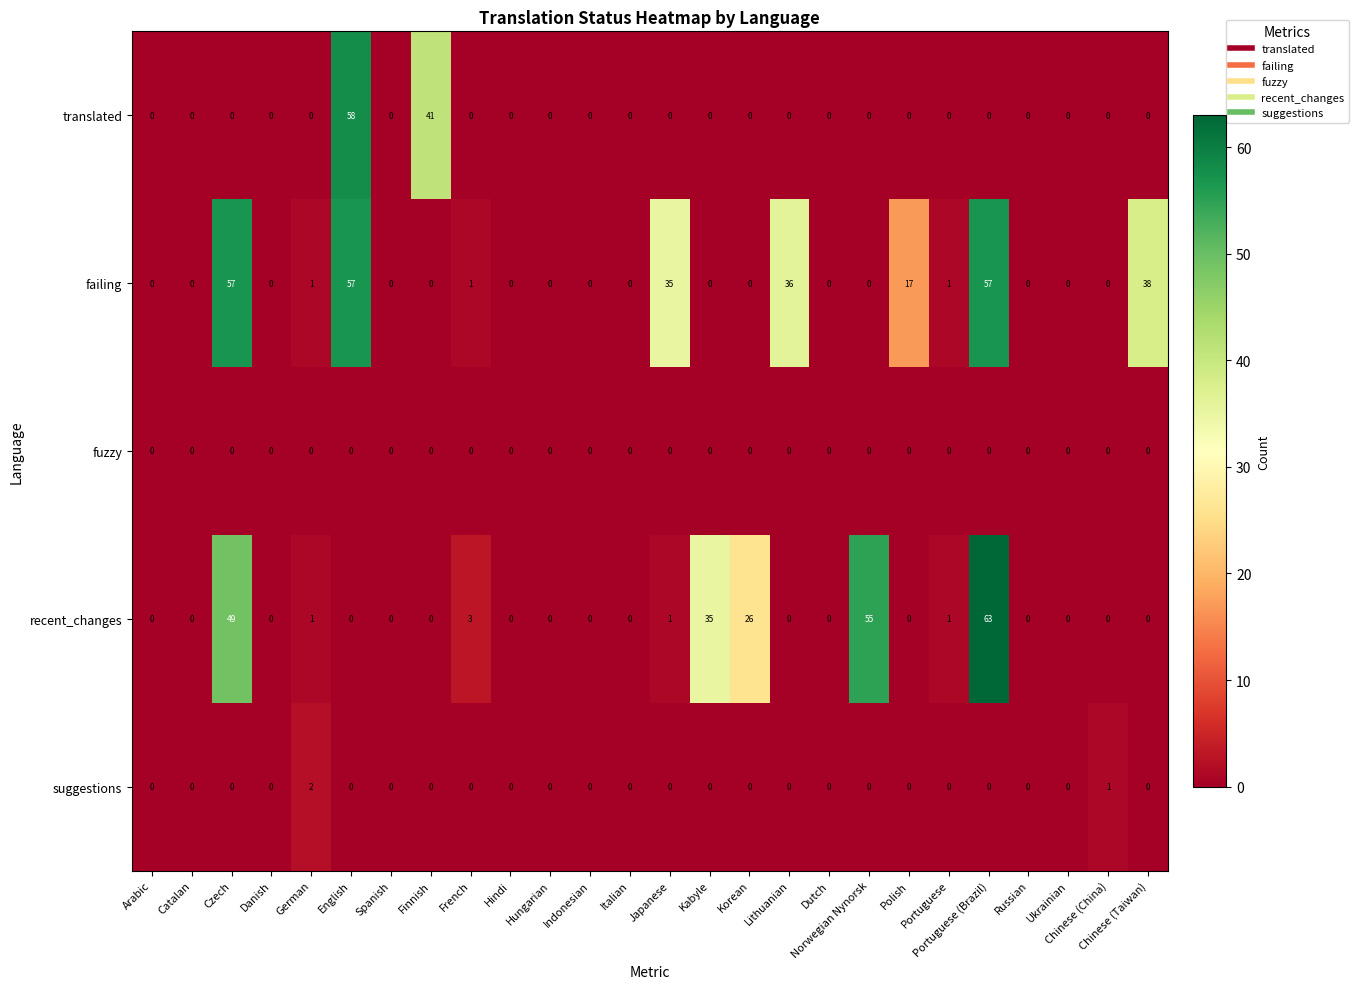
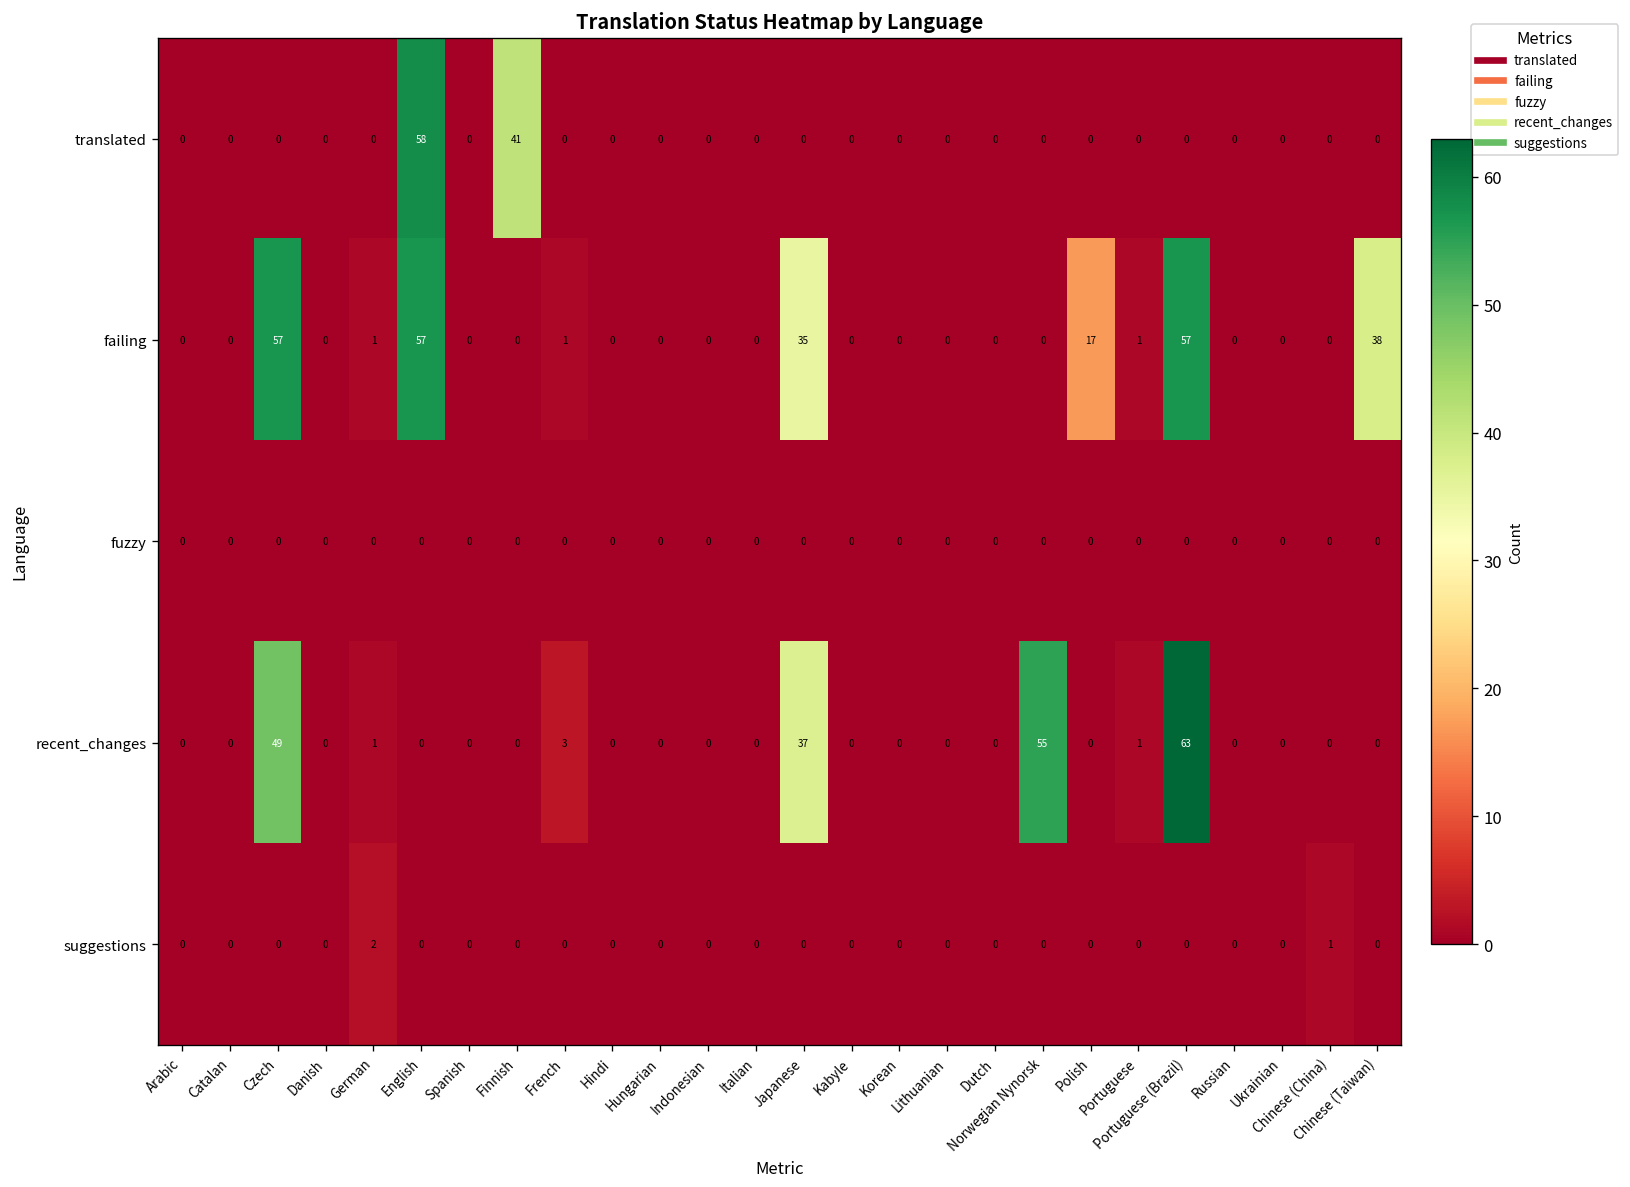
  {
    "translated": {
      "Arabic": 0,
      "Catalan": 0,
      "Czech": 0,
      "Danish": 0,
      "German": 0,
      "English": 58,
      "Spanish": 0,
      "Finnish": 41,
      "French": 0,
      "Hindi": 0,
      "Hungarian": 0,
      "Indonesian": 0,
      "Italian": 0,
      "Japanese": 0,
      "Kabyle": 0,
      "Korean": 0,
      "Lithuanian": 0,
      "Dutch": 0,
      "Norwegian Nynorsk": 0,
      "Polish": 0,
      "Portuguese": 0,
      "Portuguese (Brazil)": 0,
      "Russian": 0,
      "Ukrainian": 0,
      "Chinese (China)": 0,
      "Chinese (Taiwan)": 0
    },
    "failing": {
      "Arabic": 0,
      "Catalan": 0,
      "Czech": 57,
      "Danish": 0,
      "German": 1,
      "English": 57,
      "Spanish": 0,
      "Finnish": 0,
      "French": 1,
      "Hindi": 0,
      "Hungarian": 0,
      "Indonesian": 0,
      "Italian": 0,
      "Japanese": 35,
      "Kabyle": 0,
      "Korean": 0,
-     "Lithuanian": 36,
+     "Lithuanian": 0,
      "Dutch": 0,
      "Norwegian Nynorsk": 0,
      "Polish": 17,
      "Portuguese": 1,
      "Portuguese (Brazil)": 57,
      "Russian": 0,
      "Ukrainian": 0,
      "Chinese (China)": 0,
      "Chinese (Taiwan)": 38
    },
    "fuzzy": {
      "Arabic": 0,
      "Catalan": 0,
      "Czech": 0,
      "Danish": 0,
      "German": 0,
      "English": 0,
      "Spanish": 0,
      "Finnish": 0,
      "French": 0,
      "Hindi": 0,
      "Hungarian": 0,
      "Indonesian": 0,
      "Italian": 0,
      "Japanese": 0,
      "Kabyle": 0,
      "Korean": 0,
      "Lithuanian": 0,
      "Dutch": 0,
      "Norwegian Nynorsk": 0,
      "Polish": 0,
      "Portuguese": 0,
      "Portuguese (Brazil)": 0,
      "Russian": 0,
      "Ukrainian": 0,
      "Chinese (China)": 0,
      "Chinese (Taiwan)": 0
    },
    "recent_changes": {
      "Arabic": 0,
      "Catalan": 0,
      "Czech": 49,
      "Danish": 0,
      "German": 1,
      "English": 0,
      "Spanish": 0,
      "Finnish": 0,
      "French": 3,
      "Hindi": 0,
      "Hungarian": 0,
      "Indonesian": 0,
      "Italian": 0,
-     "Japanese": 1,
-     "Kabyle": 35,
-     "Korean": 26,
+     "Japanese": 37,
+     "Kabyle": 0,
+     "Korean": 0,
      "Lithuanian": 0,
      "Dutch": 0,
      "Norwegian Nynorsk": 55,
      "Polish": 0,
      "Portuguese": 1,
      "Portuguese (Brazil)": 63,
      "Russian": 0,
      "Ukrainian": 0,
      "Chinese (China)": 0,
      "Chinese (Taiwan)": 0
    },
    "suggestions": {
      "Arabic": 0,
      "Catalan": 0,
      "Czech": 0,
      "Danish": 0,
      "German": 2,
      "English": 0,
      "Spanish": 0,
      "Finnish": 0,
      "French": 0,
      "Hindi": 0,
      "Hungarian": 0,
      "Indonesian": 0,
      "Italian": 0,
      "Japanese": 0,
      "Kabyle": 0,
      "Korean": 0,
      "Lithuanian": 0,
      "Dutch": 0,
      "Norwegian Nynorsk": 0,
      "Polish": 0,
      "Portuguese": 0,
      "Portuguese (Brazil)": 0,
      "Russian": 0,
      "Ukrainian": 0,
      "Chinese (China)": 1,
      "Chinese (Taiwan)": 0
    }
  }
